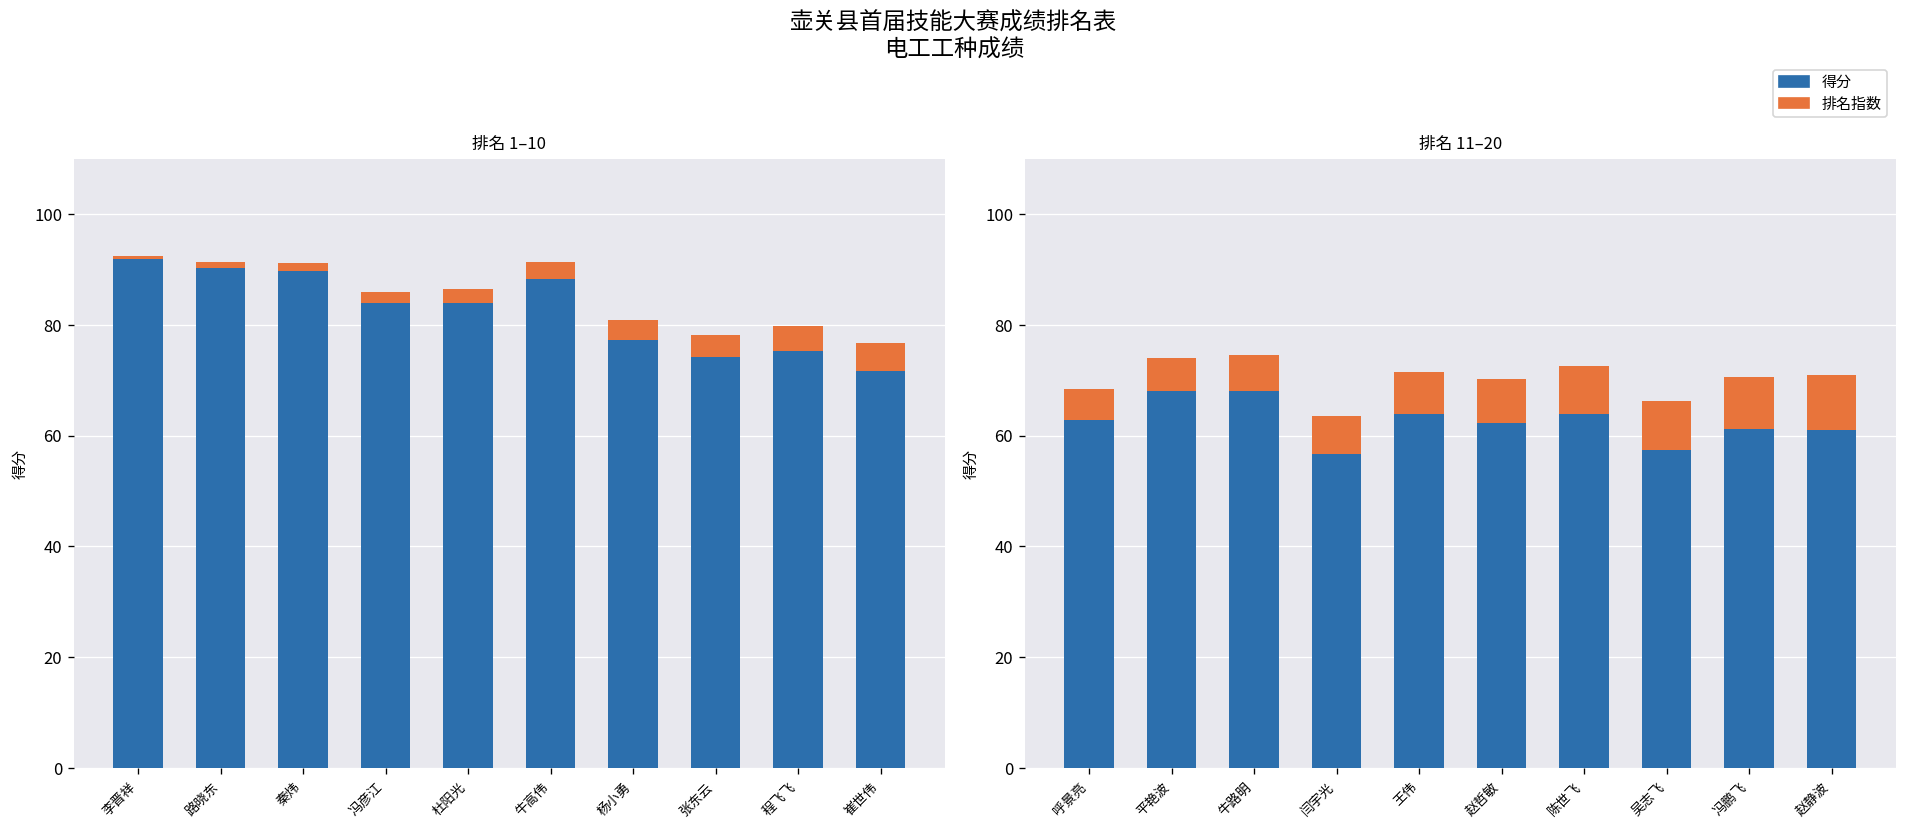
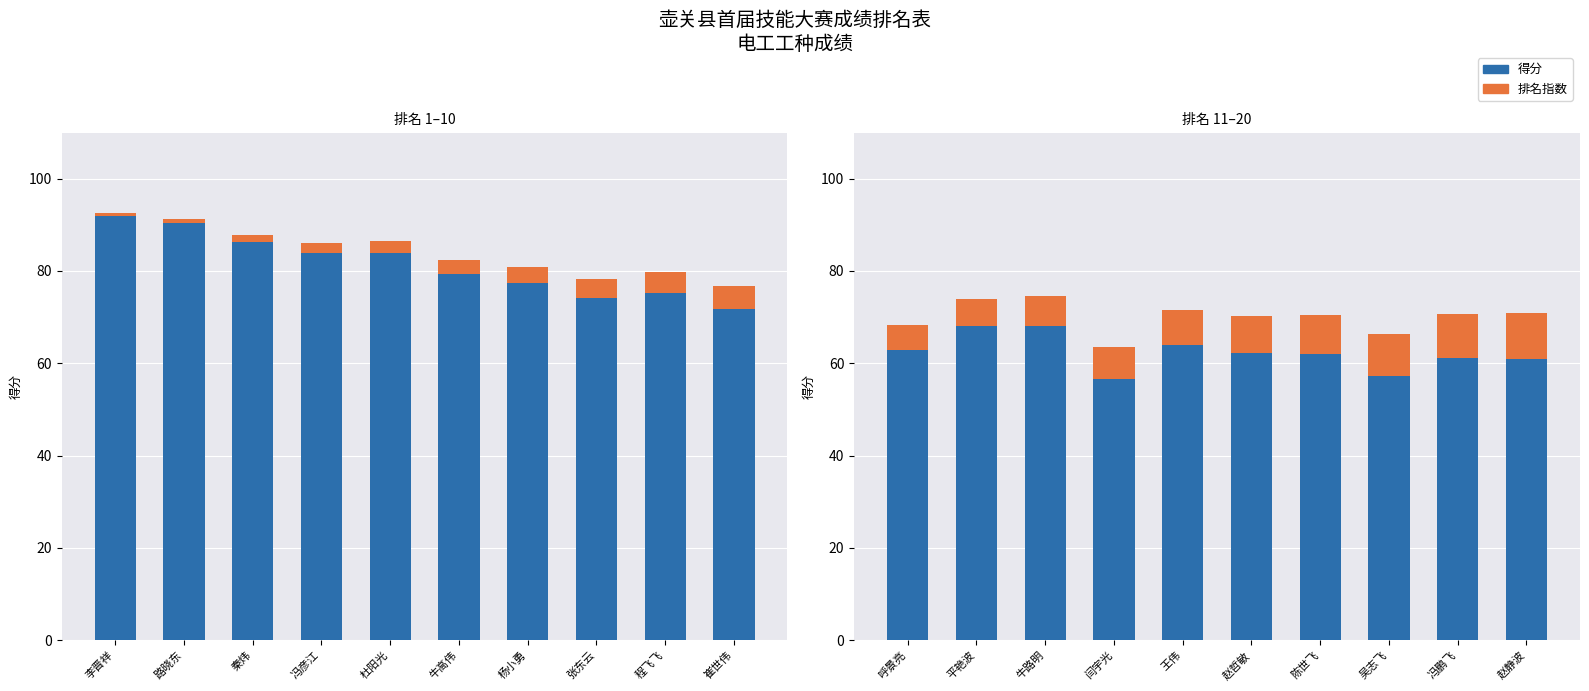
  {
    "排名 1–10": {
      "得分": {
        "李晋祥": 92,
        "路晓东": 90,
-       "秦炜": 90,
+       "秦炜": 86,
        "冯彦江": 84,
        "杜阳光": 84,
-       "牛高伟": 88,
+       "牛高伟": 79,
        "杨小勇": 77,
        "张东云": 74,
        "程飞飞": 75,
        "崔世伟": 72
      },
      "排名指数": {
        "路晓东": 1,
        "秦炜": 2,
        "冯彦江": 2,
        "杜阳光": 3,
        "牛高伟": 3,
        "杨小勇": 4,
        "张东云": 4,
        "程飞飞": 5,
        "崔世伟": 5
      }
    },
    "排名 11–20": {
      "得分": {
        "呼景亮": 63,
        "平艳波": 68,
        "牛路明": 68,
        "闫宇光": 57,
        "王伟": 64,
        "赵哲敏": 62,
-       "陈世飞": 64,
+       "陈世飞": 62,
        "吴志飞": 57,
        "冯鹏飞": 61,
        "赵静波": 61
      },
      "排名指数": {
        "呼景亮": 5,
        "平艳波": 6,
        "牛路明": 6,
        "闫宇光": 7,
        "王伟": 7,
        "赵哲敏": 8,
        "陈世飞": 8,
        "吴志飞": 9,
        "冯鹏飞": 9,
        "赵静波": 10
      }
    }
  }
